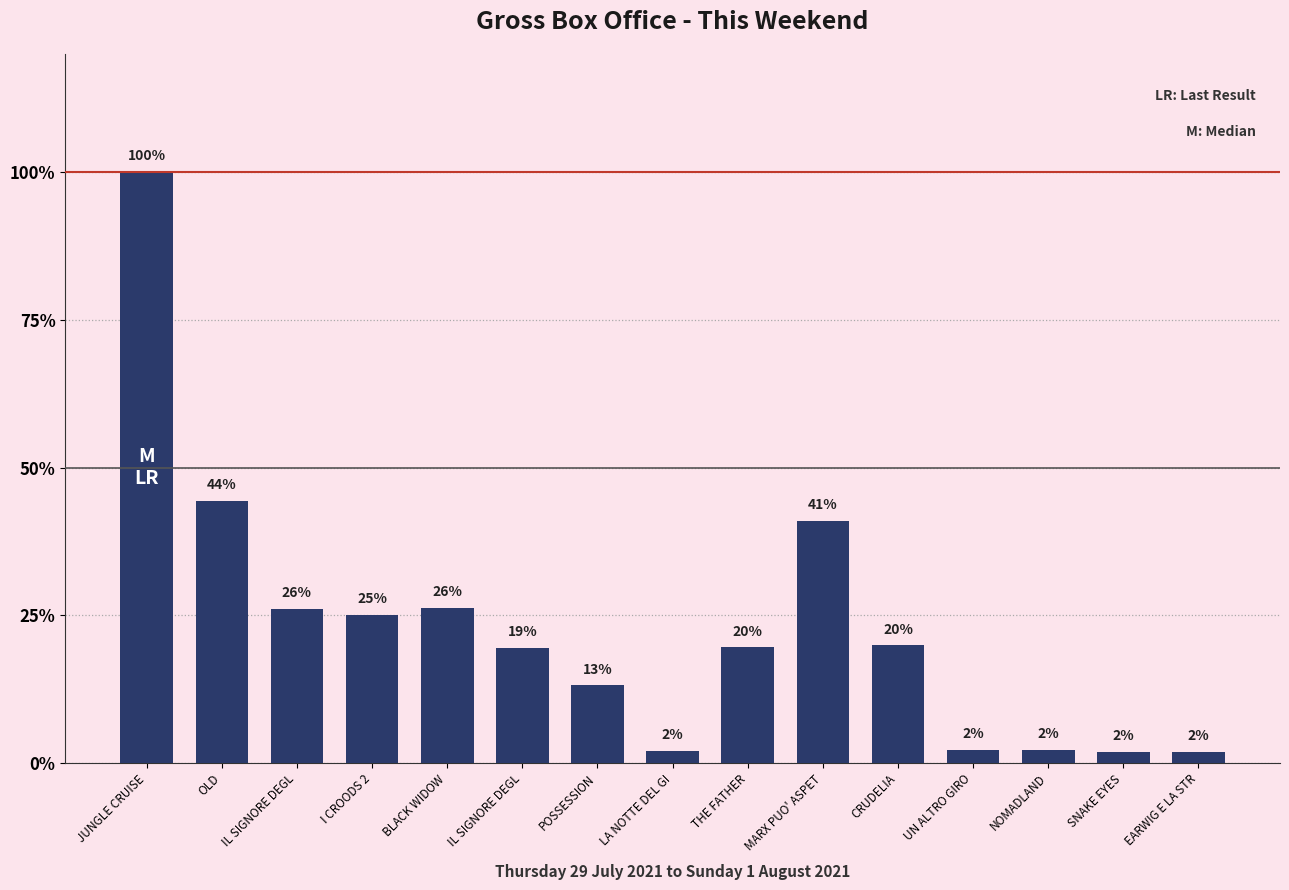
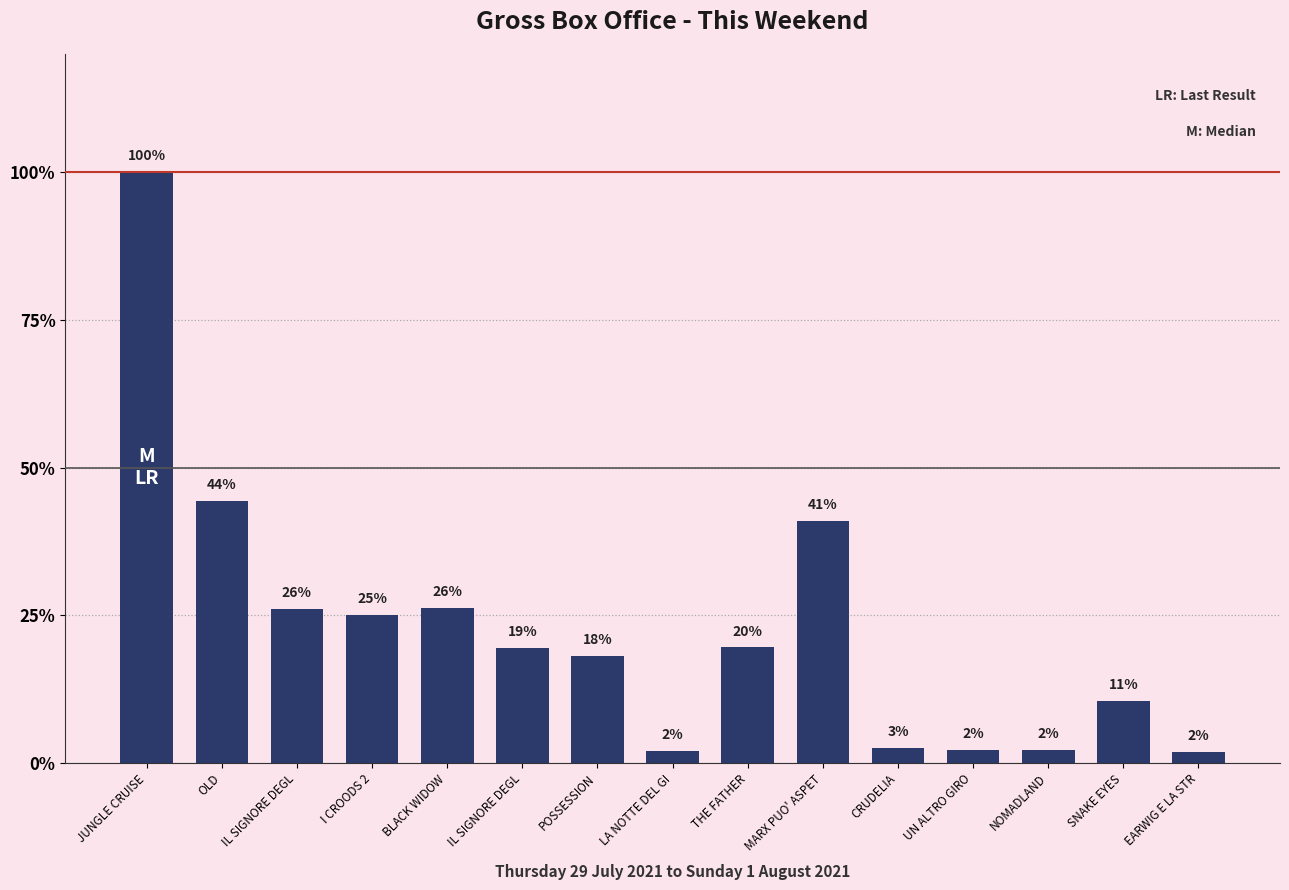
  {
    "JUNGLE CRUISE": "100%",
    "OLD": "44%",
    "I CROODS 2": "25%",
    "BLACK WIDOW": "26%",
-   "POSSESSION": "13%",
+   "POSSESSION": "18%",
    "LA NOTTE DEL GI": "2%",
    "THE FATHER": "20%",
    "MARX PUO' ASPET": "41%",
-   "CRUDELIA": "20%",
+   "CRUDELIA": "3%",
    "UN ALTRO GIRO": "2%",
    "NOMADLAND": "2%",
-   "SNAKE EYES": "2%",
+   "SNAKE EYES": "11%",
    "EARWIG E LA STR": "2%"
  }
